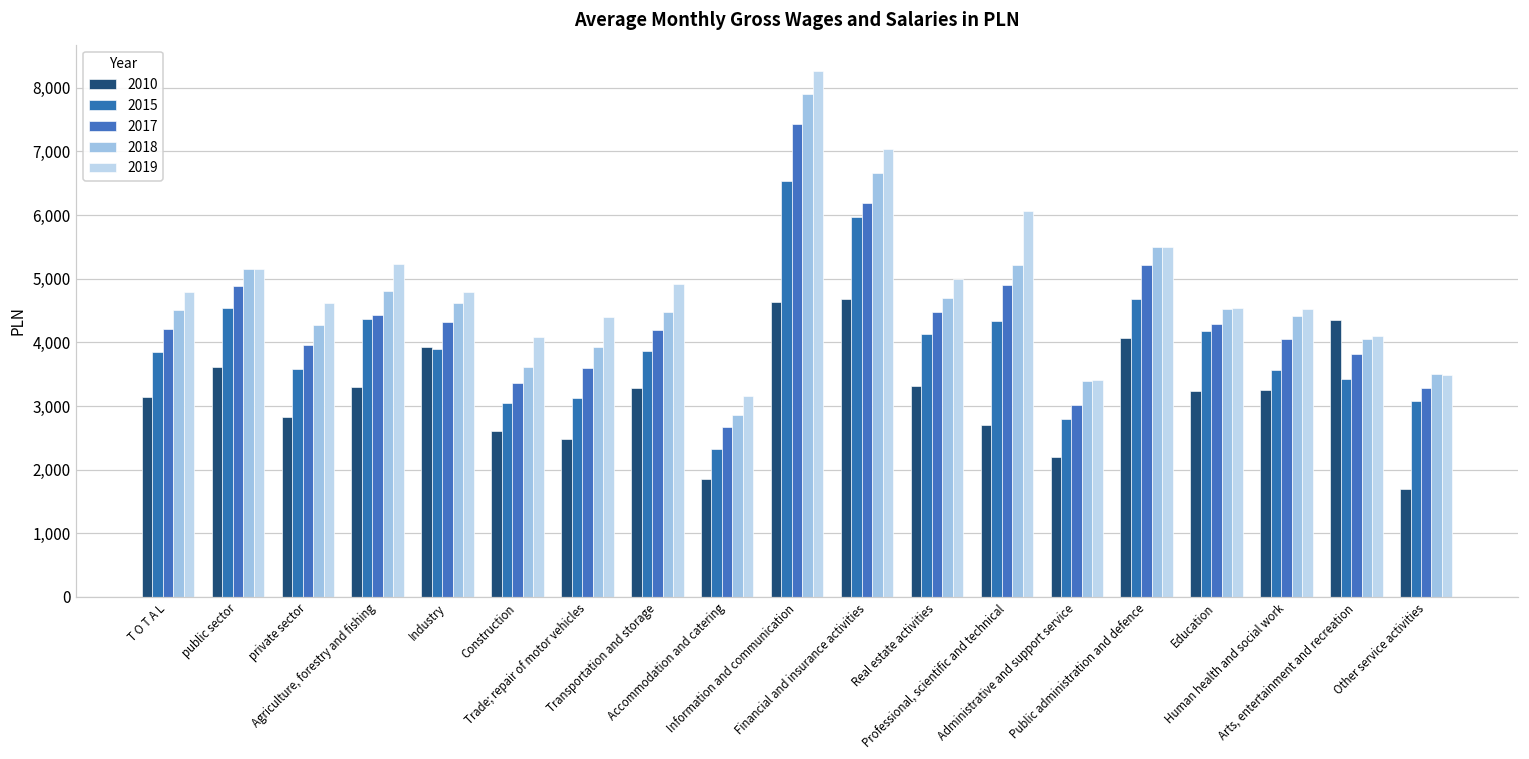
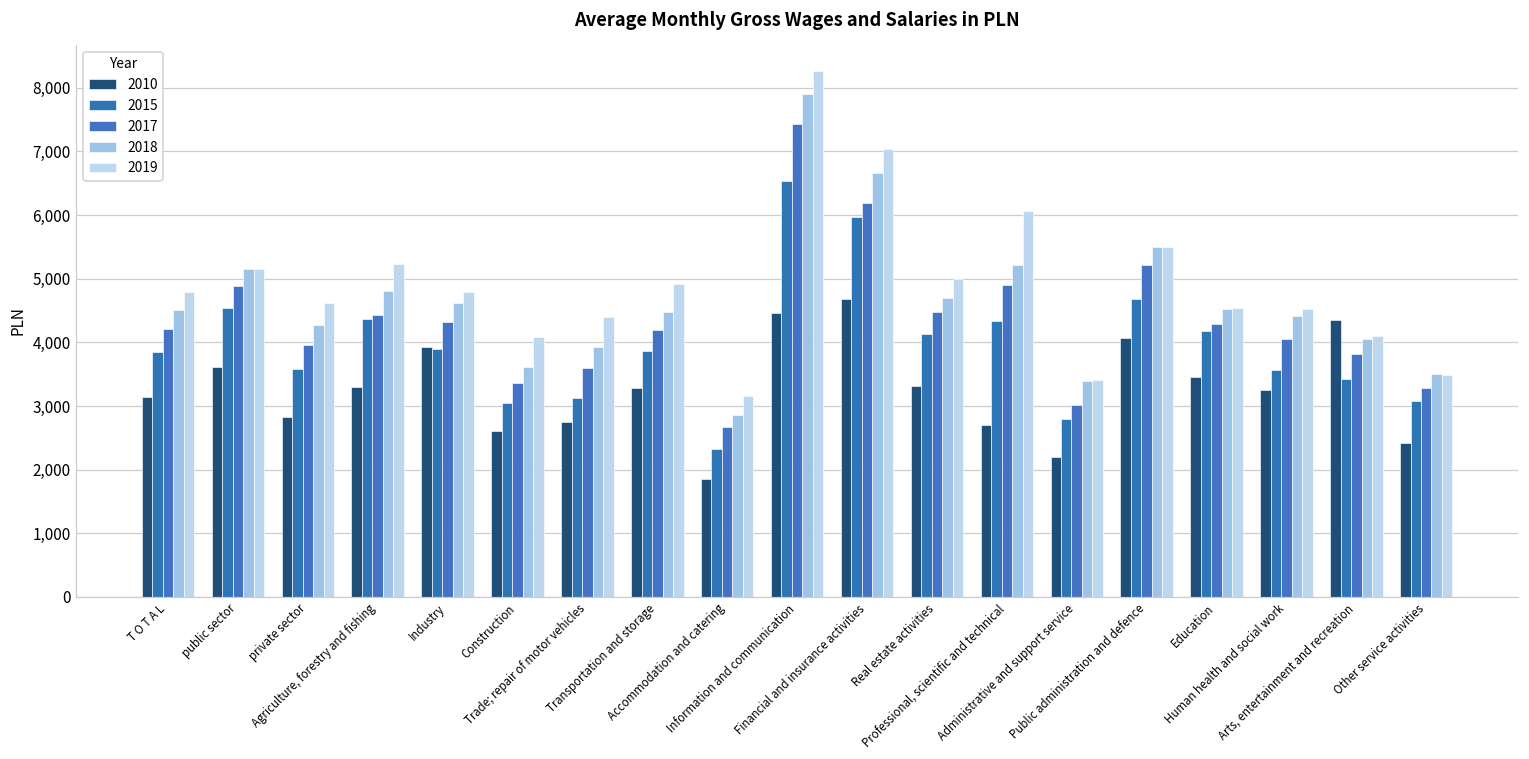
  {
    "2010": {
      "T O T A L": "3,100",
      "public sector": "3,600",
      "private sector": "2,800",
      "Agriculture, forestry and fishing": "3,300",
      "Industry": "3,900",
      "Construction": "2,600",
-     "Trade; repair of motor vehicles": "2,500",
+     "Trade; repair of motor vehicles": "2,700",
      "Transportation and storage": "3,300",
      "Accommodation and catering": "1,900",
-     "Information and communication": "4,600",
+     "Information and communication": "4,500",
      "Financial and insurance activities": "4,700",
      "Real estate activities": "3,300",
      "Professional, scientific and technical": "2,700",
      "Administrative and support service": "2,200",
      "Public administration and defence": "4,100",
-     "Education": "3,200",
+     "Education": "3,500",
      "Human health and social work": "3,200",
      "Arts, entertainment and recreation": "4,400",
-     "Other service activities": "1,700"
+     "Other service activities": "2,400"
    }
  }
